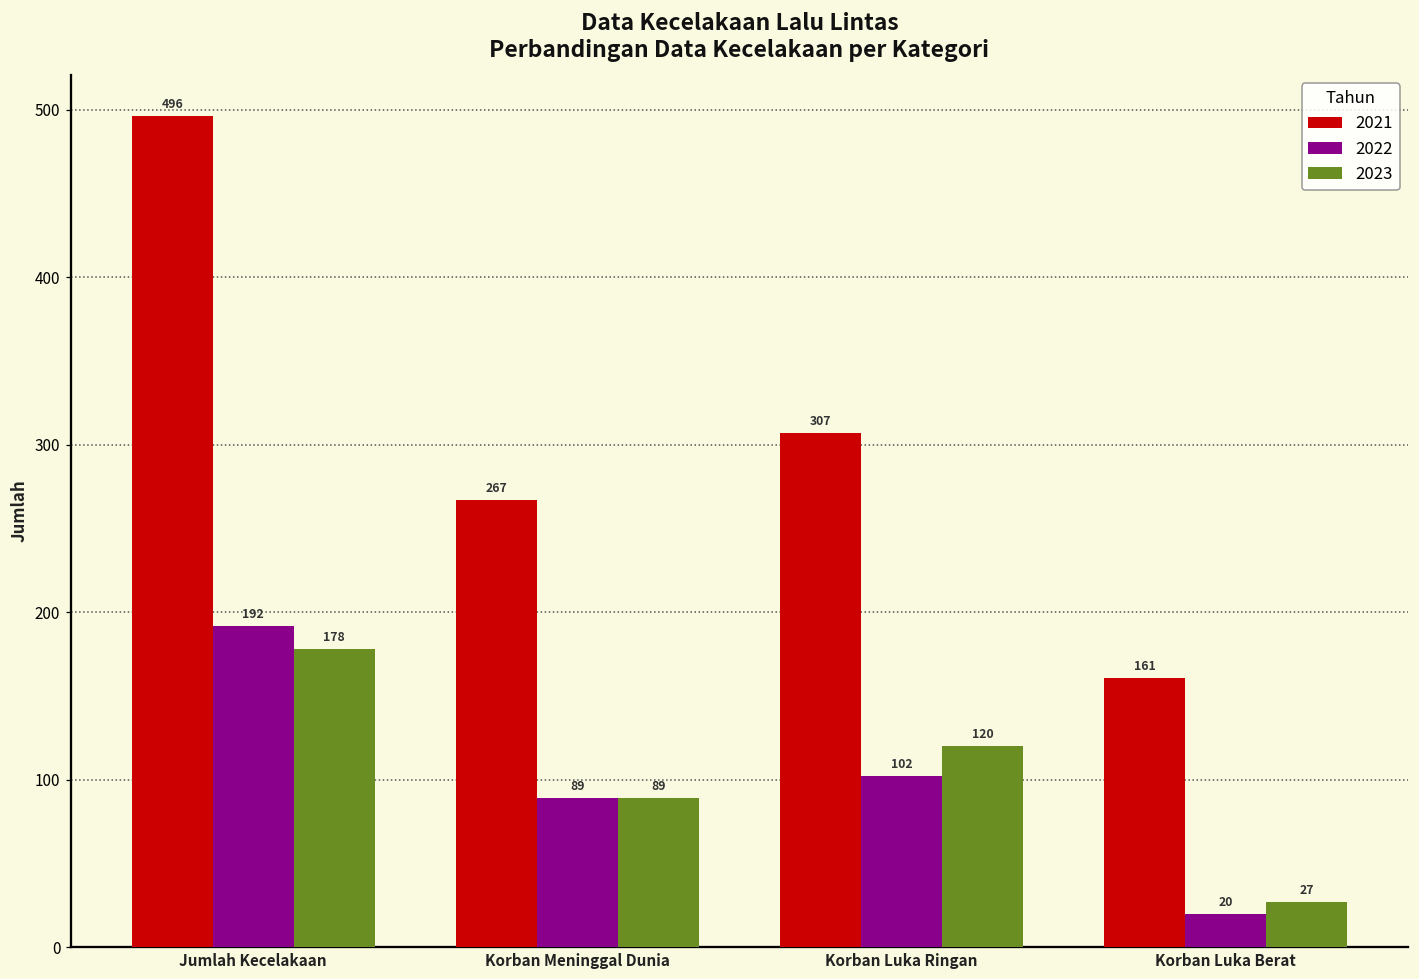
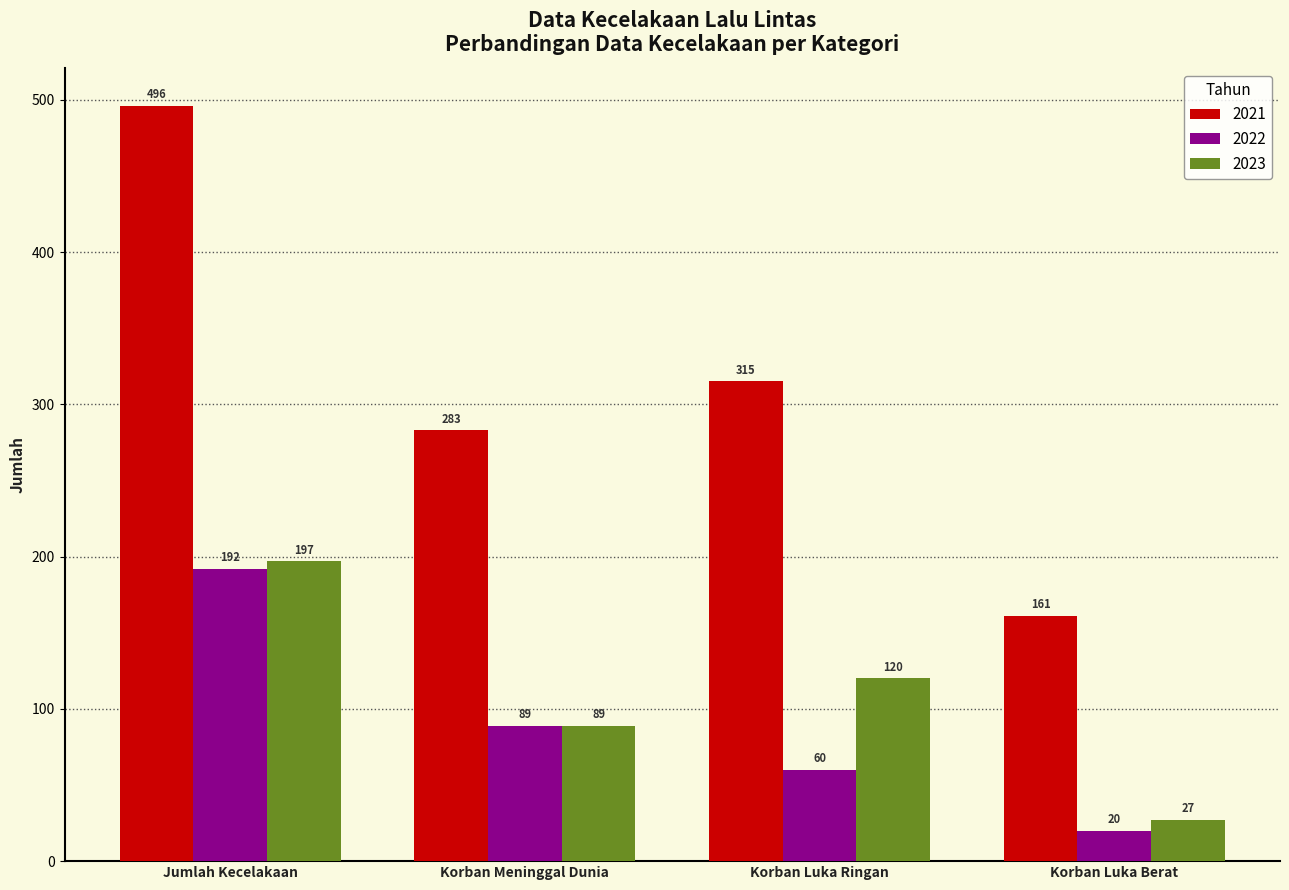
  {
    "2021": {
      "Jumlah Kecelakaan": 496,
-     "Korban Meninggal Dunia": 267,
-     "Korban Luka Ringan": 307,
+     "Korban Meninggal Dunia": 283,
+     "Korban Luka Ringan": 315,
      "Korban Luka Berat": 161
    },
    "2022": {
      "Jumlah Kecelakaan": 192,
      "Korban Meninggal Dunia": 89,
-     "Korban Luka Ringan": 102,
+     "Korban Luka Ringan": 60,
      "Korban Luka Berat": 20
    },
    "2023": {
-     "Jumlah Kecelakaan": 178,
+     "Jumlah Kecelakaan": 197,
      "Korban Meninggal Dunia": 89,
      "Korban Luka Ringan": 120,
      "Korban Luka Berat": 27
    }
  }
